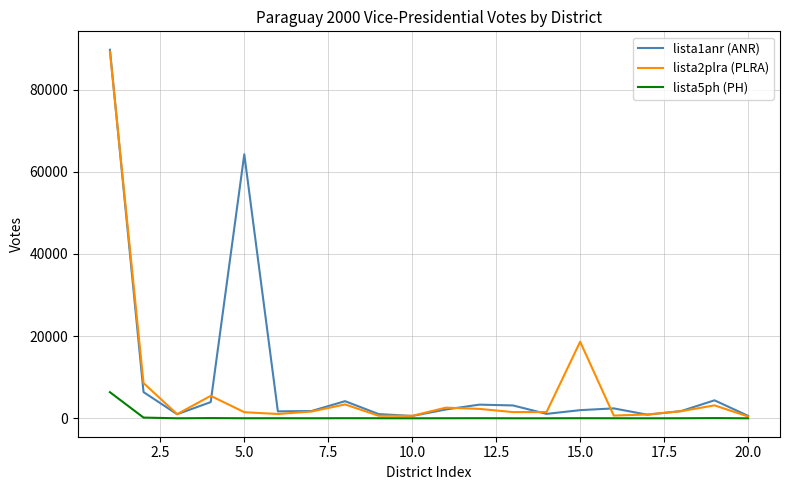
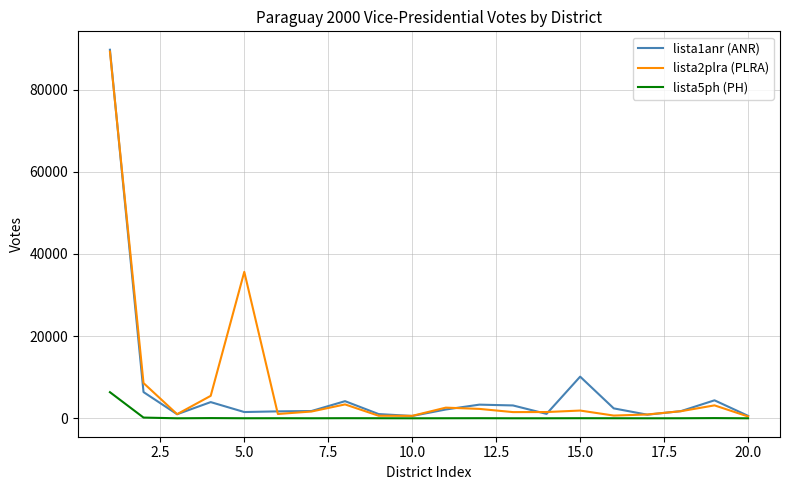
  {
    "lista1anr (ANR)": {
-     "5.0": 64000,
-     "15.0": 2000
+     "5.0": 2000,
+     "15.0": 10000
    },
    "lista2plra (PLRA)": {
-     "5.0": 1000,
-     "15.0": 19000
+     "5.0": 36000,
+     "15.0": 2000
    },
    "lista5ph (PH)": {
      "5.0": 0,
      "15.0": 0
    }
  }
